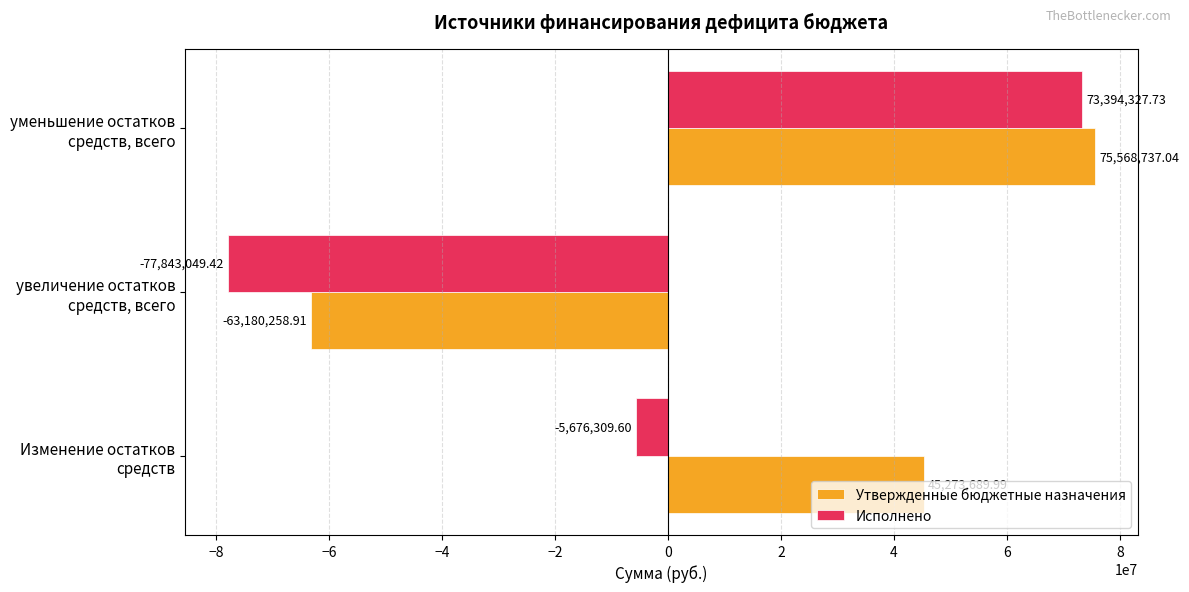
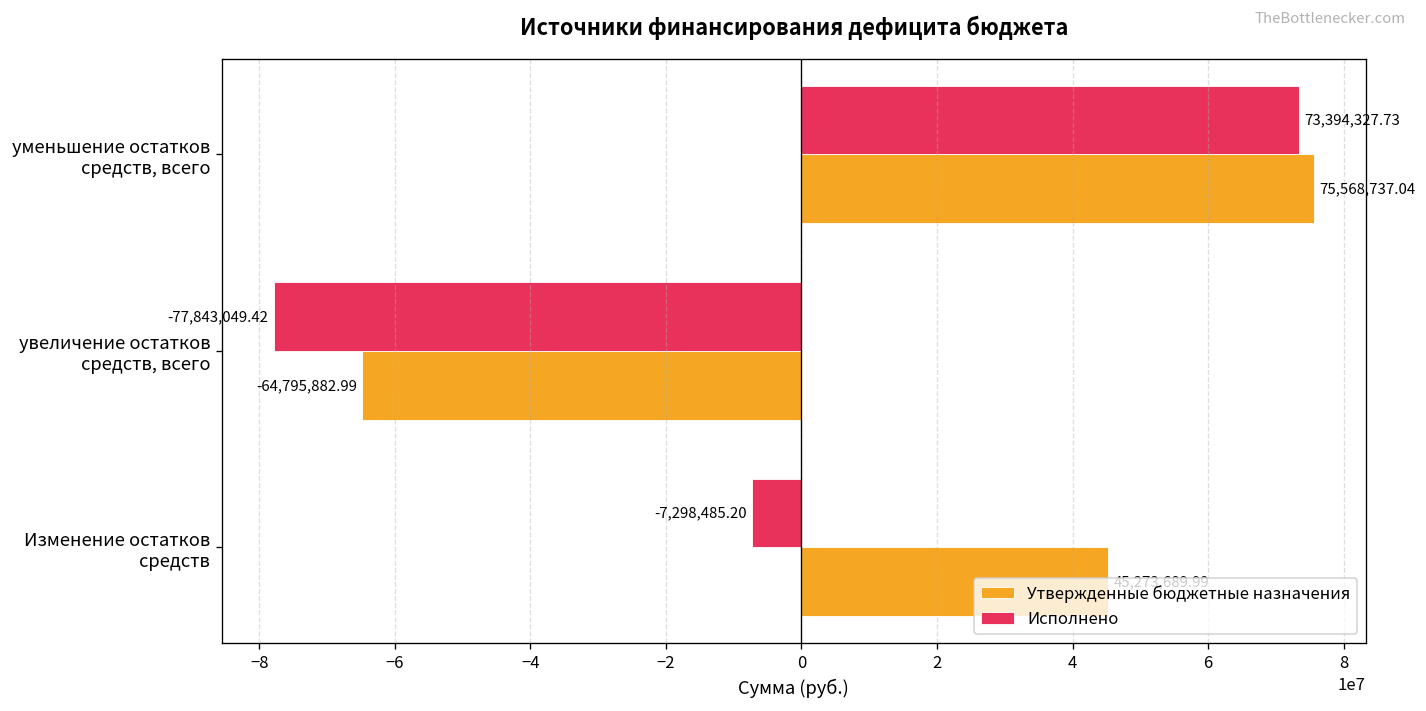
  {
    "Утвержденные бюджетные назначения": {
      "уменьшение остатков средств, всего": "75,568,737.04",
-     "увеличение остатков средств, всего": "-63,180,258.91"
+     "увеличение остатков средств, всего": "-64,795,882.99"
    },
    "Исполнено": {
      "уменьшение остатков средств, всего": "73,394,327.73",
      "увеличение остатков средств, всего": "-77,843,049.42",
-     "Изменение остатков средств": "-5,676,309.60"
+     "Изменение остатков средств": "-7,298,485.20"
    }
  }
